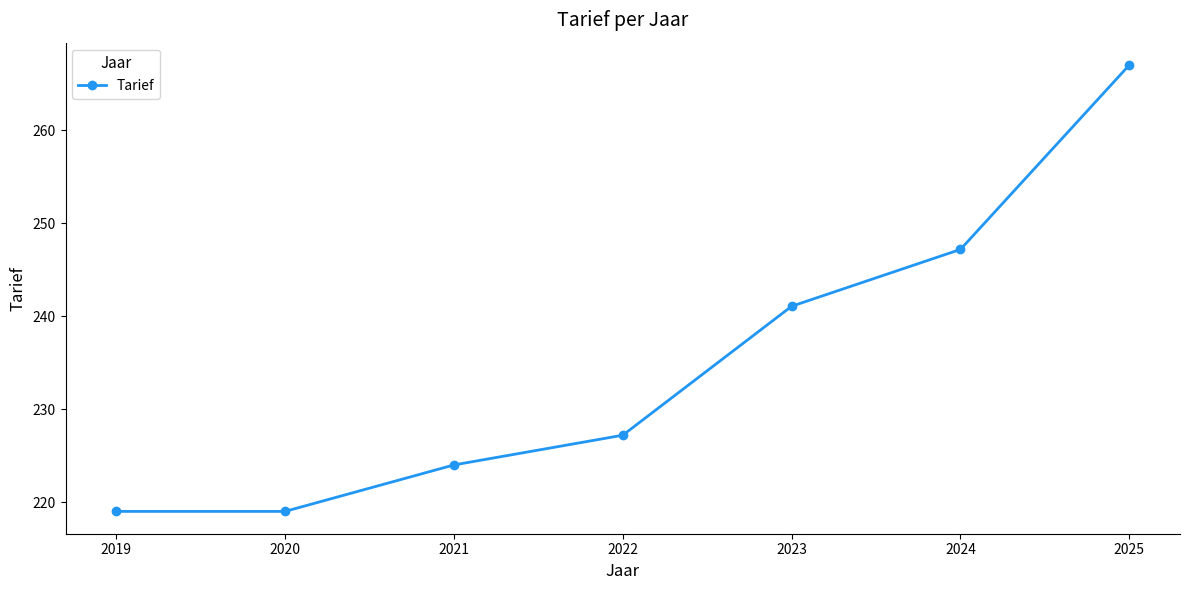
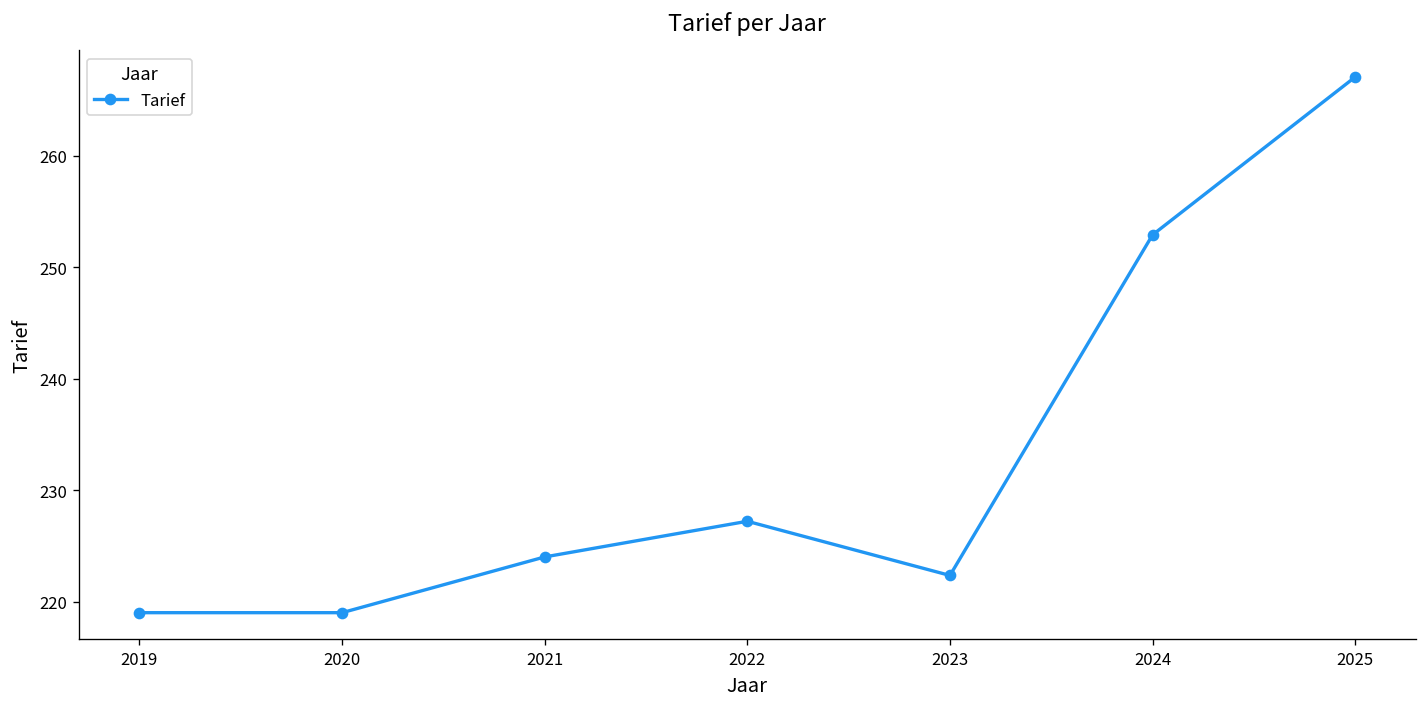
  {
    "2019": 219,
    "2020": 219,
    "2021": 224,
    "2022": 227,
-   "2023": 241,
-   "2024": 247,
+   "2023": 222,
+   "2024": 253,
    "2025": 267
  }
